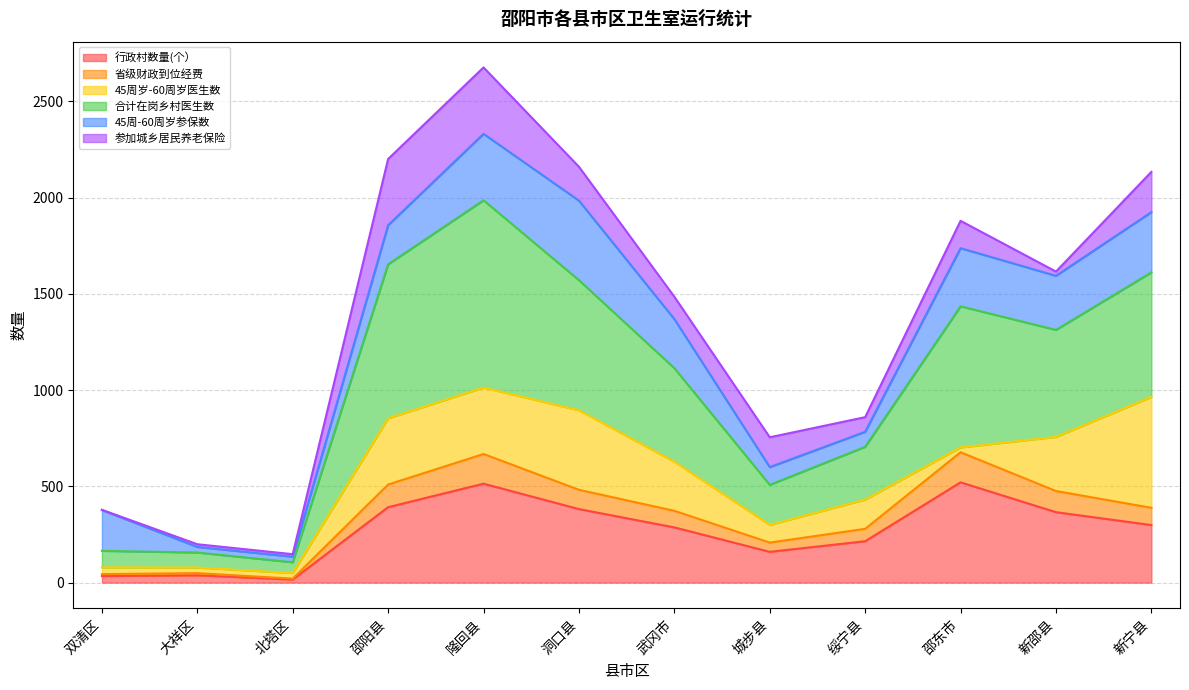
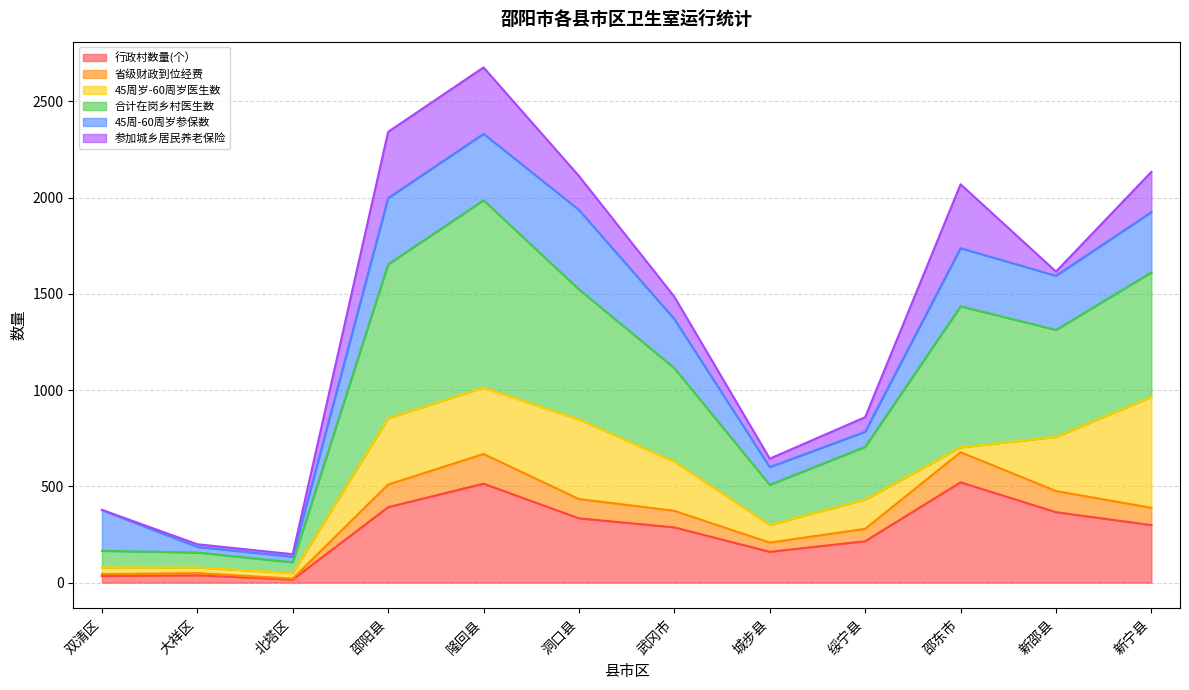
  {
    "行政村数量(个）": {
      "邵阳县": 390,
      "隆回县": 510,
-     "洞口县": 380,
+     "洞口县": 330,
      "武冈市": 290,
      "城步县": 160,
      "绥宁县": 220,
      "邵东市": 520,
      "新邵县": 370,
      "新宁县": 300
    },
    "省级财政到位经费": {
      "邵阳县": 120,
      "隆回县": 150,
      "洞口县": 100,
      "武冈市": 90,
      "城步县": 50,
      "绥宁县": 60,
      "邵东市": 160,
      "新邵县": 110,
      "新宁县": 90
    },
    "45周岁-60周岁医生数": {
      "双清区": 40,
      "大祥区": 30,
      "北塔区": 30,
      "邵阳县": 340,
      "隆回县": 350,
      "洞口县": 410,
      "武冈市": 260,
      "城步县": 90,
      "绥宁县": 150,
      "邵东市": 30,
      "新邵县": 280,
      "新宁县": 580
    },
    "合计在岗乡村医生数": {
      "双清区": 90,
      "大祥区": 80,
      "北塔区": 60,
      "邵阳县": 800,
      "隆回县": 970,
      "洞口县": 680,
      "武冈市": 490,
      "城步县": 210,
      "绥宁县": 270,
      "邵东市": 730,
      "新邵县": 560,
      "新宁县": 650
    },
    "45周-60周岁参保数": {
      "大祥区": 30,
-     "邵阳县": 200,
+     "邵阳县": 340,
      "隆回县": 340,
      "洞口县": 410,
      "武冈市": 260,
      "城步县": 90,
      "绥宁县": 80,
      "邵东市": 300,
      "新邵县": 280,
      "新宁县": 310
    },
    "参加城乡居民养老保险": {
      "大祥区": 10,
      "邵阳县": 340,
      "隆回县": 350,
      "洞口县": 180,
      "武冈市": 120,
-     "城步县": 160,
+     "城步县": 40,
      "绥宁县": 80,
-     "邵东市": 140,
+     "邵东市": 330,
      "新邵县": 20,
      "新宁县": 210
    }
  }
